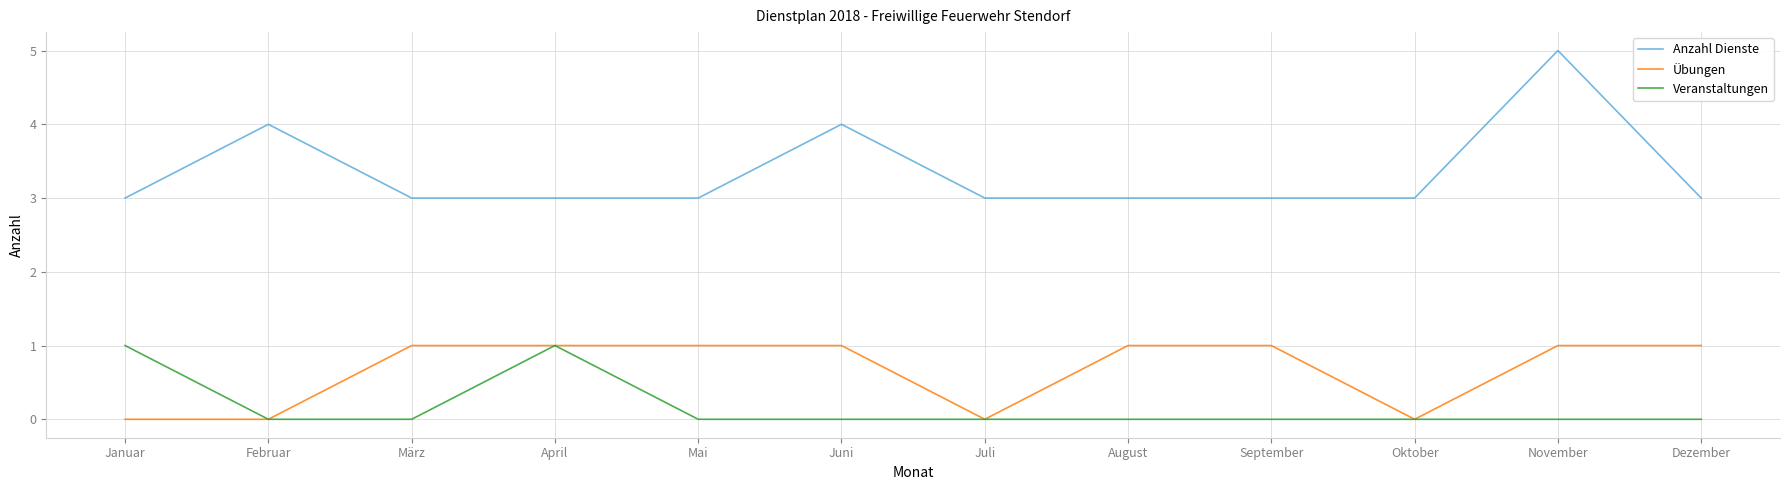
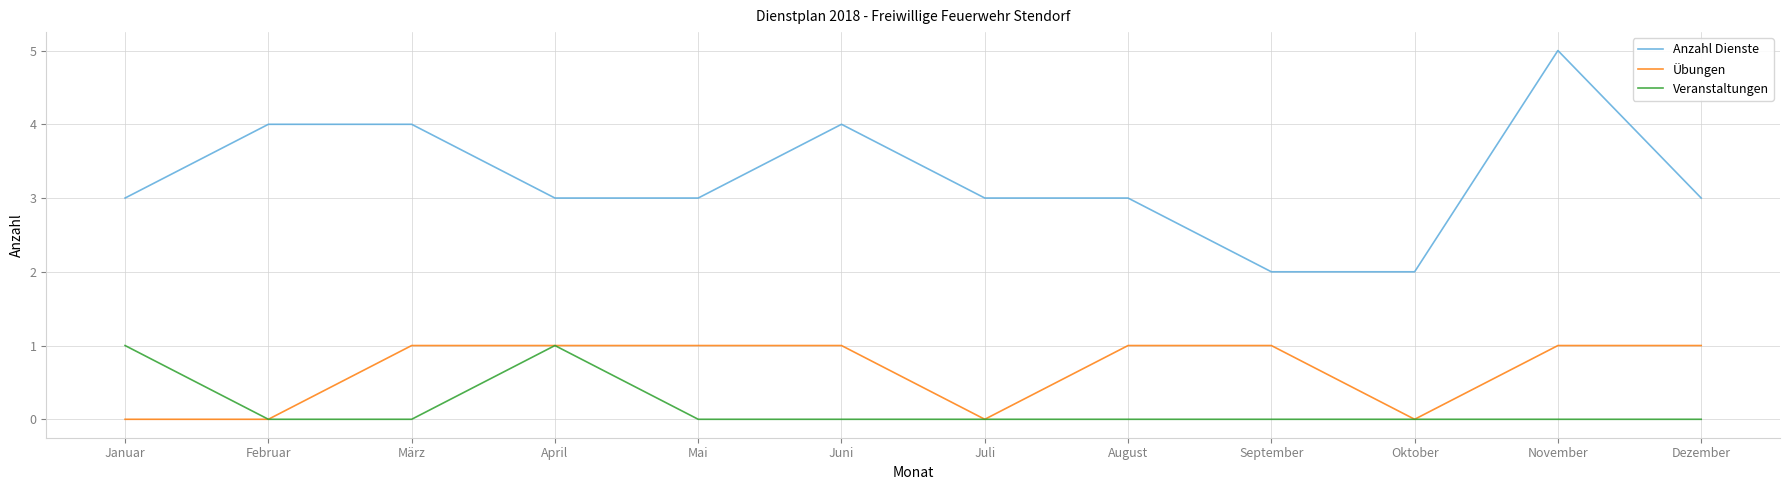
  {
    "Anzahl Dienste": {
      "Januar": 3,
      "Februar": 4,
-     "März": 3,
+     "März": 4,
      "April": 3,
      "Mai": 3,
      "Juni": 4,
      "Juli": 3,
      "August": 3,
-     "September": 3,
-     "Oktober": 3,
+     "September": 2,
+     "Oktober": 2,
      "November": 5,
      "Dezember": 3
    },
    "Übungen": {
      "Januar": 0,
      "März": 1,
      "Mai": 1,
      "Juni": 1,
      "August": 1,
      "September": 1,
      "November": 1,
      "Dezember": 1
    },
    "Veranstaltungen": {
      "Januar": 1,
      "März": 0,
      "Mai": 0,
      "Juni": 0,
      "August": 0,
      "September": 0,
      "November": 0,
      "Dezember": 0
    }
  }
